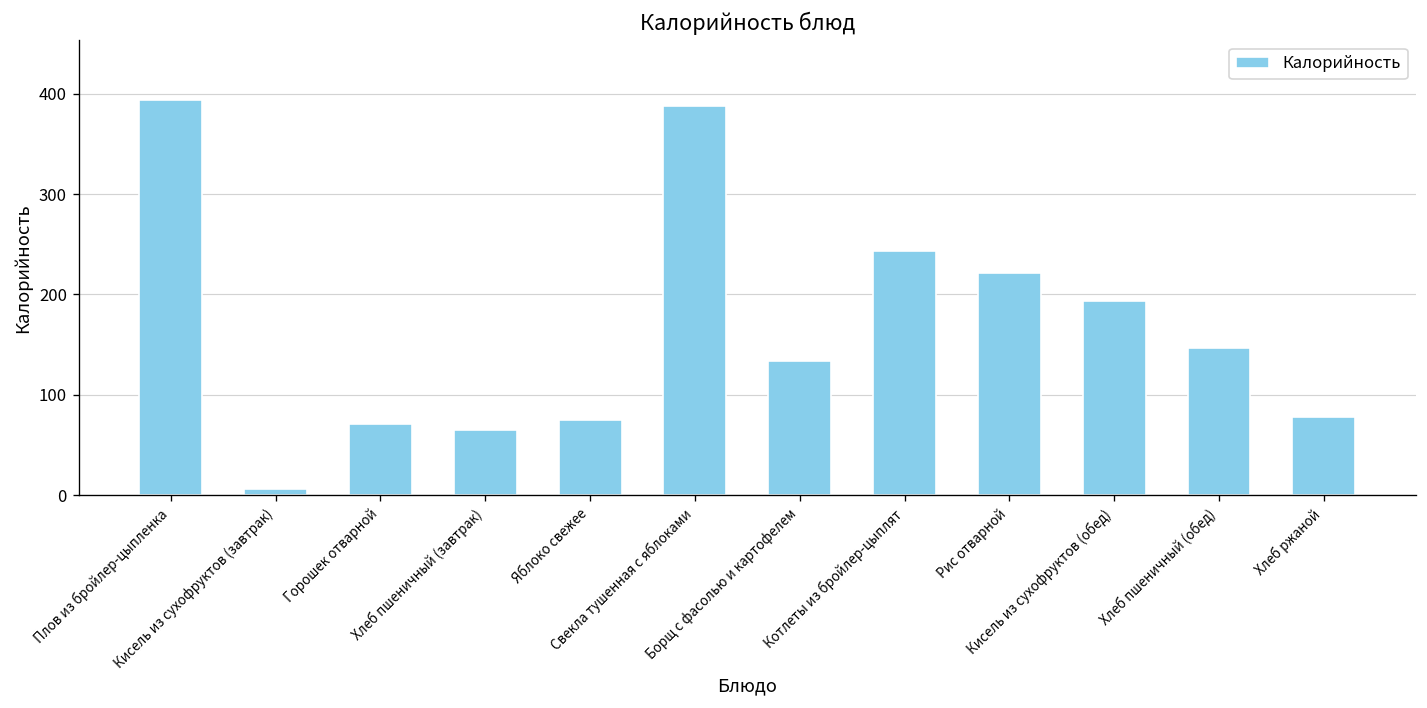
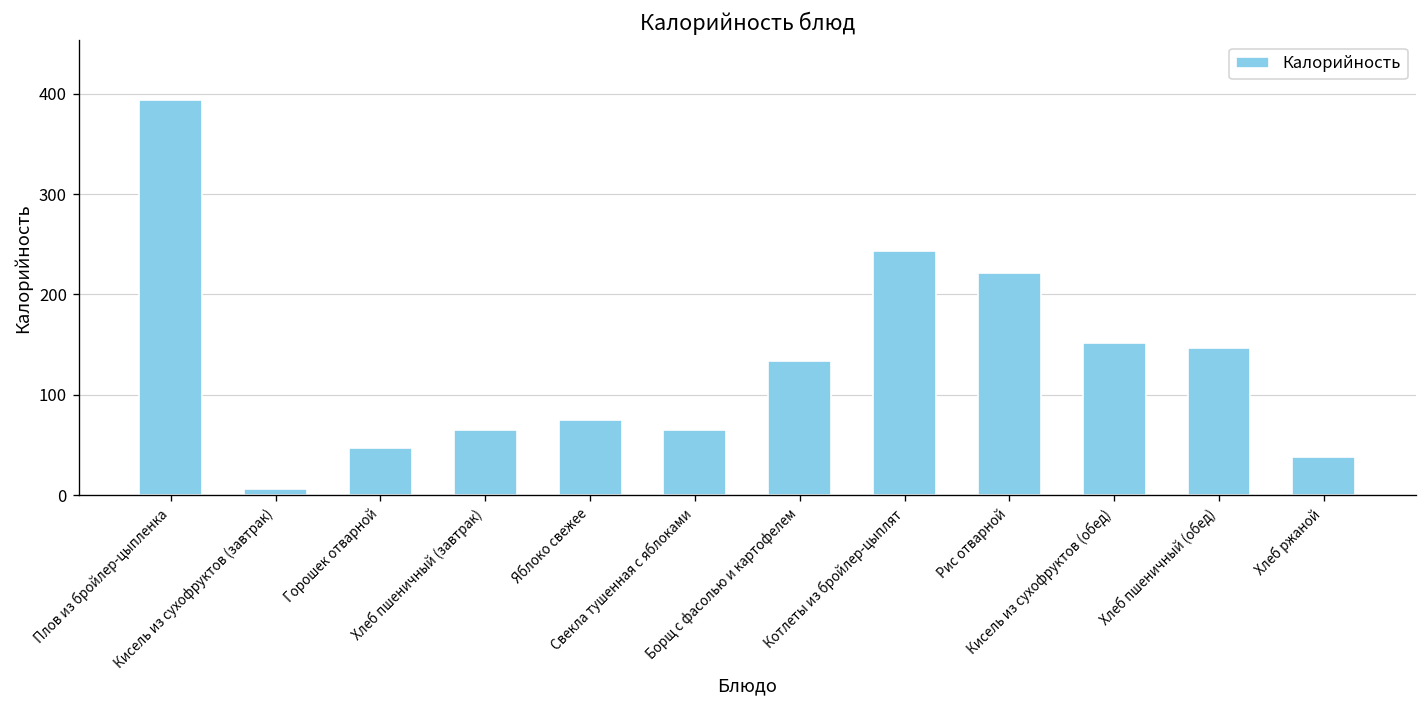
  {
    "Плов из бройлер-цыпленка": 390,
    "Кисель из сухофруктов (завтрак)": 10,
-   "Горошек отварной": 70,
+   "Горошек отварной": 50,
    "Хлеб пшеничный (завтрак)": 70,
    "Яблоко свежее": 80,
-   "Свекла тушенная с яблоками": 390,
+   "Свекла тушенная с яблоками": 60,
    "Борщ с фасолью и картофелем": 130,
    "Котлеты из бройлер-цыплят": 240,
    "Рис отварной": 220,
-   "Кисель из сухофруктов (обед)": 190,
+   "Кисель из сухофруктов (обед)": 150,
    "Хлеб пшеничный (обед)": 150,
-   "Хлеб ржаной": 80
+   "Хлеб ржаной": 40
  }
